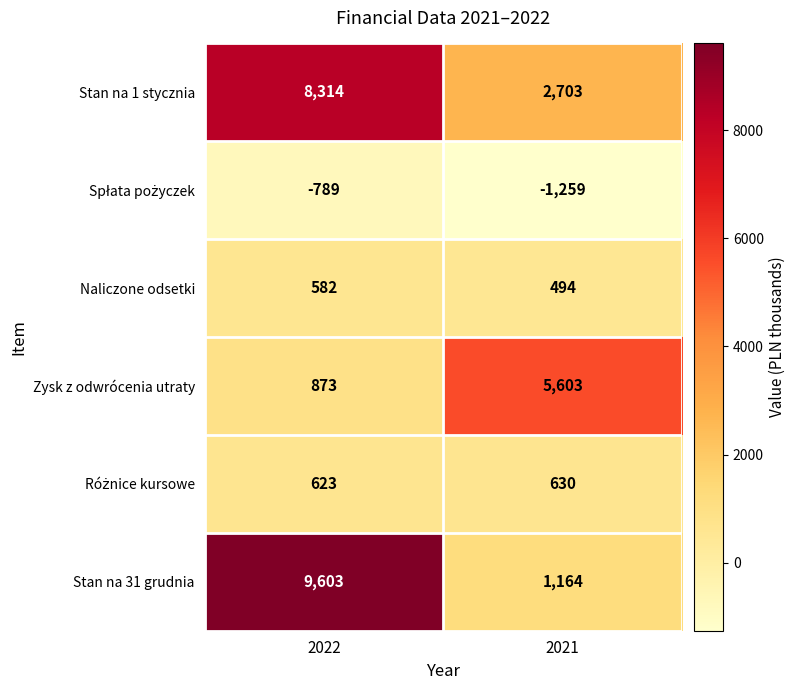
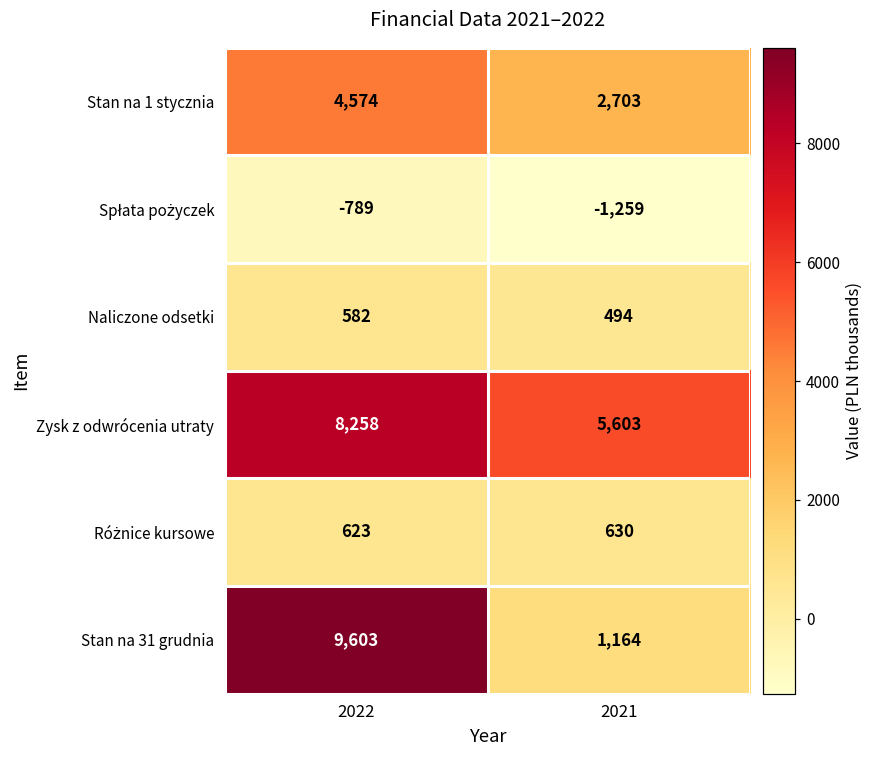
  {
    "Stan na 1 stycznia": {
-     "2022": "8,314",
+     "2022": "4,574",
      "2021": "2,703"
    },
    "Spłata pożyczek": {
      "2022": "-789",
      "2021": "-1,259"
    },
    "Naliczone odsetki": {
      "2022": "582",
      "2021": "494"
    },
    "Zysk z odwrócenia utraty": {
-     "2022": "873",
+     "2022": "8,258",
      "2021": "5,603"
    },
    "Różnice kursowe": {
      "2022": "623",
      "2021": "630"
    },
    "Stan na 31 grudnia": {
      "2022": "9,603",
      "2021": "1,164"
    }
  }
